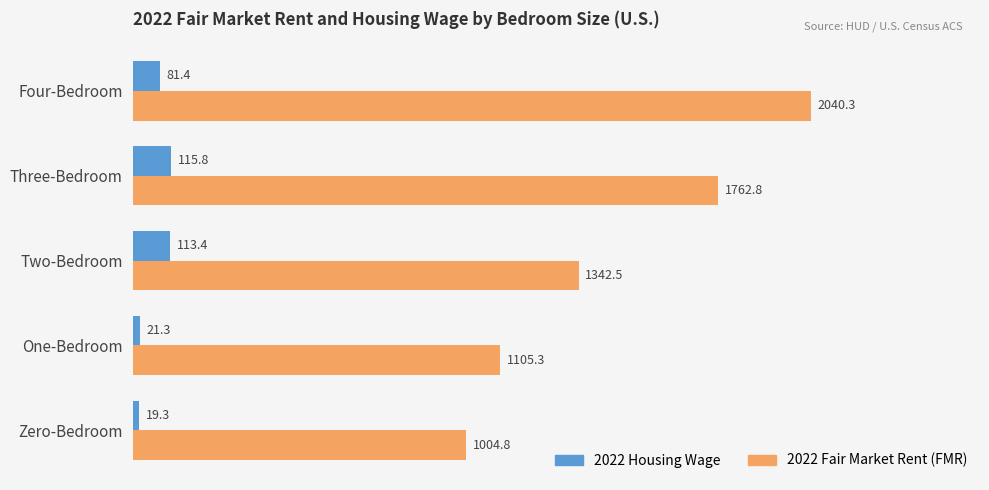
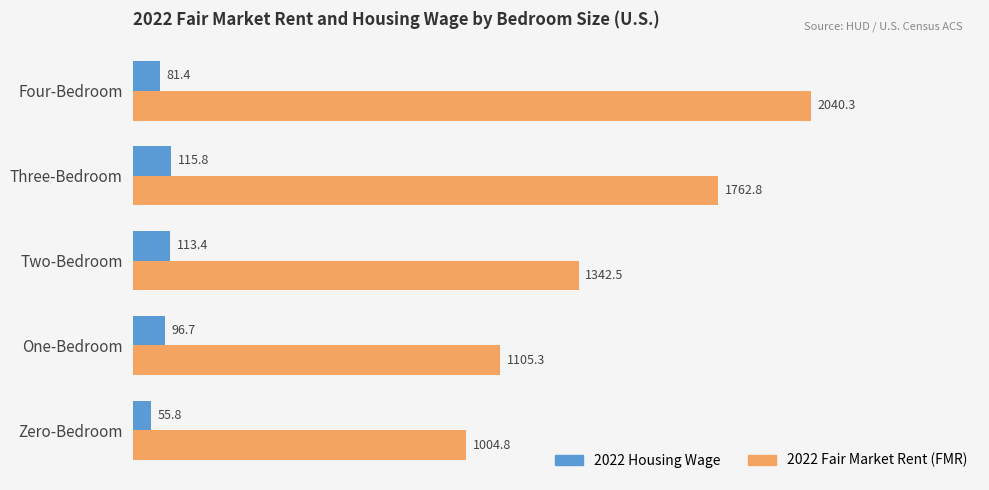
  {
    "2022 Housing Wage": {
      "Four-Bedroom": 81.4,
      "Three-Bedroom": 115.8,
      "Two-Bedroom": 113.4,
-     "One-Bedroom": 21.3,
-     "Zero-Bedroom": 19.3
+     "One-Bedroom": 96.7,
+     "Zero-Bedroom": 55.8
    },
    "2022 Fair Market Rent (FMR)": {
      "Four-Bedroom": 2040.3,
      "Three-Bedroom": 1762.8,
      "Two-Bedroom": 1342.5,
      "One-Bedroom": 1105.3,
      "Zero-Bedroom": 1004.8
    }
  }
